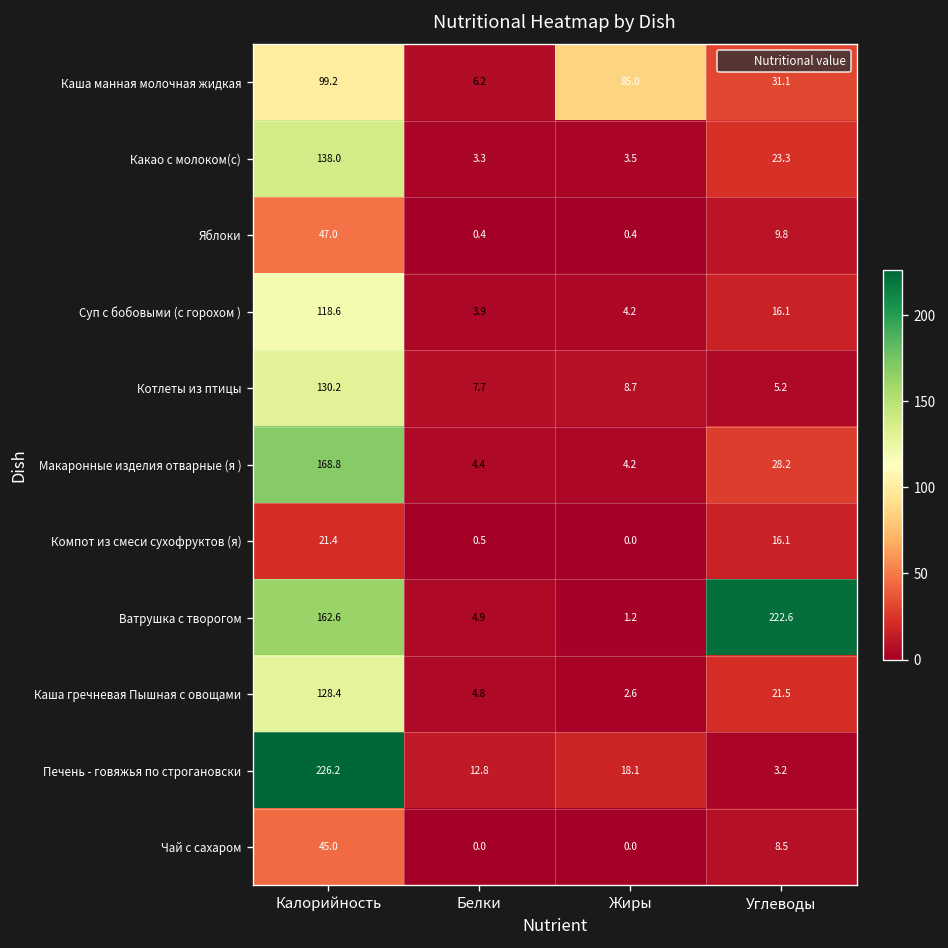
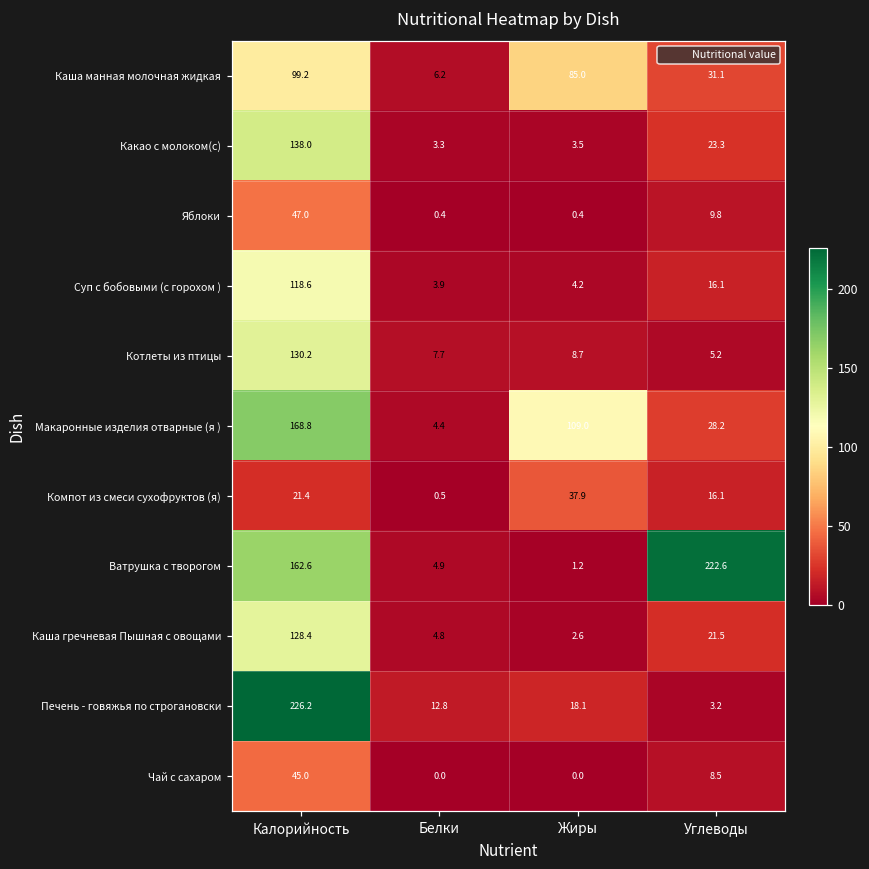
  {
    "Каша манная молочная жидкая": {
      "Калорийность": 99.2,
      "Белки": 6.2,
      "Жиры": 85.0,
      "Углеводы": 31.1
    },
    "Какао с молоком(с)": {
      "Калорийность": 138.0,
      "Белки": 3.3,
      "Жиры": 3.5,
      "Углеводы": 23.3
    },
    "Яблоки": {
      "Калорийность": 47.0,
      "Белки": 0.4,
      "Жиры": 0.4,
      "Углеводы": 9.8
    },
    "Суп с бобовыми (с горохом )": {
      "Калорийность": 118.6,
      "Белки": 3.9,
      "Жиры": 4.2,
      "Углеводы": 16.1
    },
    "Котлеты из птицы": {
      "Калорийность": 130.2,
      "Белки": 7.7,
      "Жиры": 8.7,
      "Углеводы": 5.2
    },
    "Макаронные изделия отварные (я )": {
      "Калорийность": 168.8,
      "Белки": 4.4,
-     "Жиры": 4.2,
+     "Жиры": 109.0,
      "Углеводы": 28.2
    },
    "Компот из смеси сухофруктов (я)": {
      "Калорийность": 21.4,
      "Белки": 0.5,
-     "Жиры": 0.0,
+     "Жиры": 37.9,
      "Углеводы": 16.1
    },
    "Ватрушка с творогом": {
      "Калорийность": 162.6,
      "Белки": 4.9,
      "Жиры": 1.2,
      "Углеводы": 222.6
    },
    "Каша гречневая Пышная с овощами": {
      "Калорийность": 128.4,
      "Белки": 4.8,
      "Жиры": 2.6,
      "Углеводы": 21.5
    },
    "Печень - говяжья по строгановски": {
      "Калорийность": 226.2,
      "Белки": 12.8,
      "Жиры": 18.1,
      "Углеводы": 3.2
    },
    "Чай с сахаром": {
      "Калорийность": 45.0,
      "Белки": 0.0,
      "Жиры": 0.0,
      "Углеводы": 8.5
    }
  }
